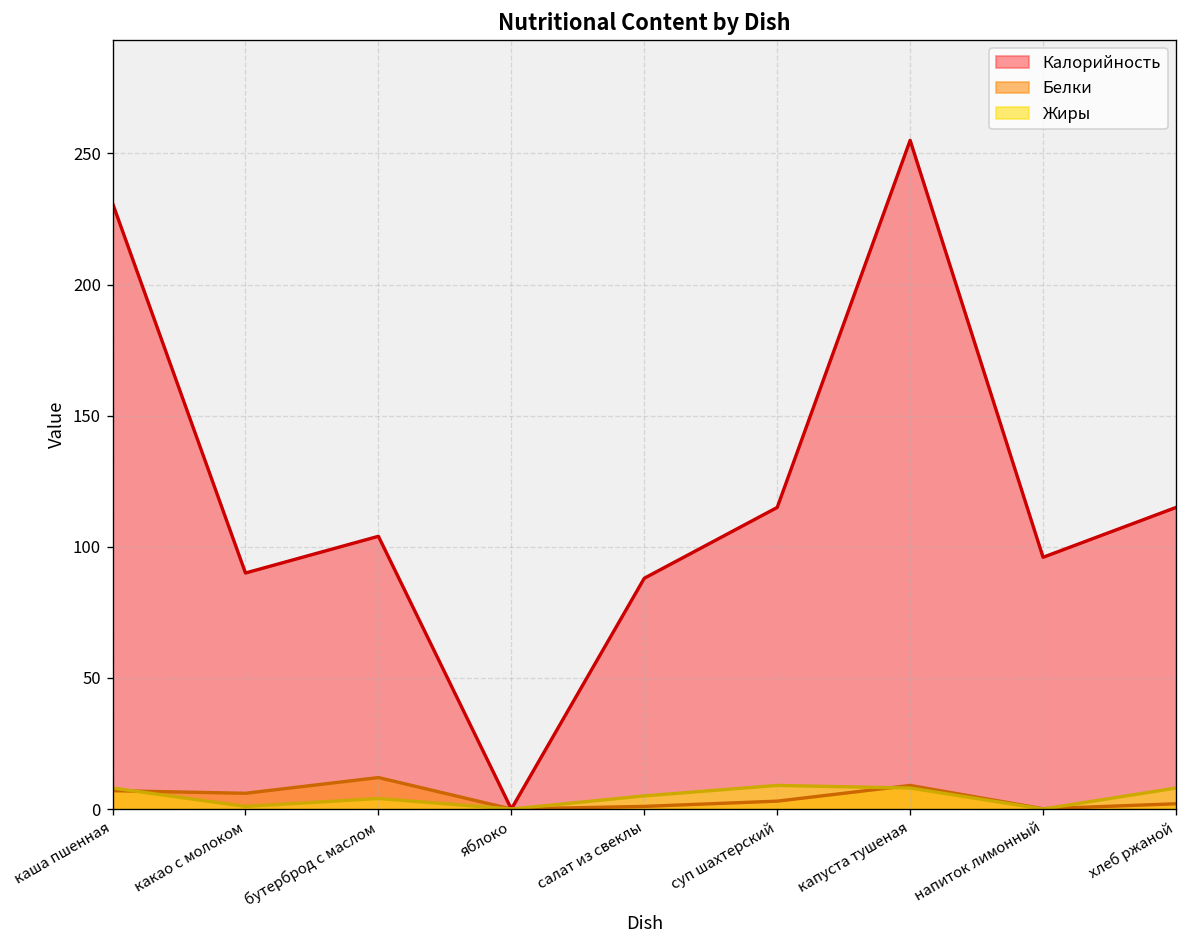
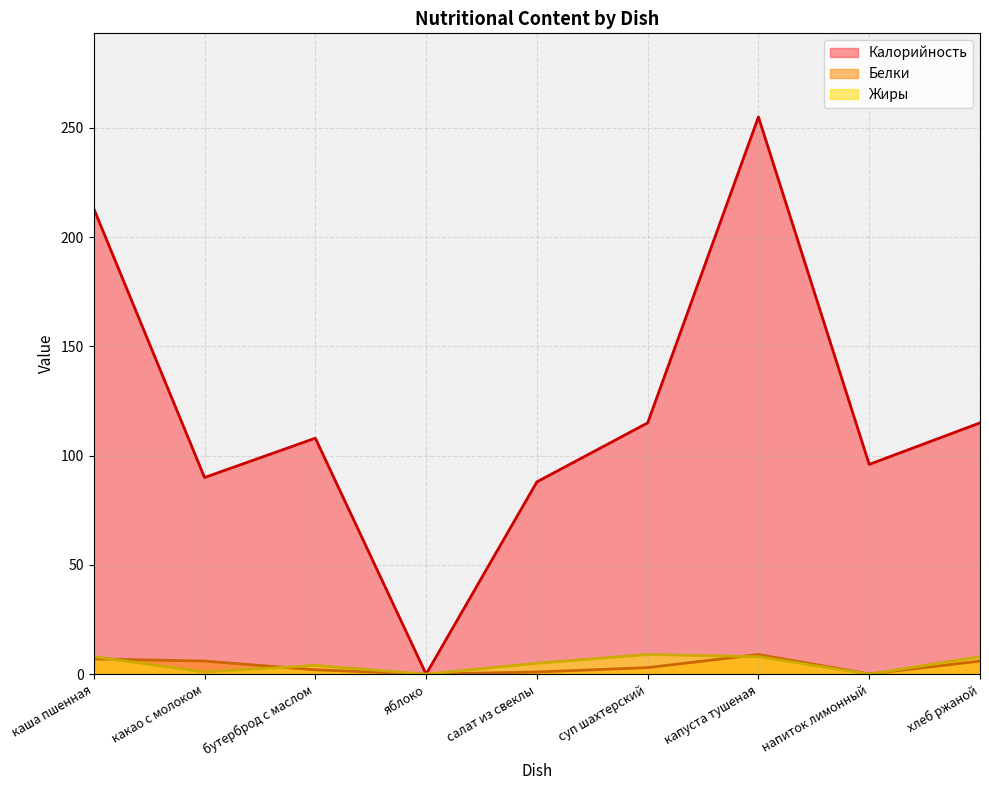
  {
    "Калорийность": {
-     "каша пшенная": 231,
+     "каша пшенная": 213,
      "какао с молоком": 90,
-     "бутерброд с маслом": 104,
+     "бутерброд с маслом": 108,
      "салат из свеклы": 88,
      "суп шахтерский": 115,
      "капуста тушеная": 255,
      "напиток лимонный": 96,
      "хлеб ржаной": 115
    },
    "Белки": {
      "какао с молоком": 6,
-     "бутерброд с маслом": 12,
+     "бутерброд с маслом": 2,
      "салат из свеклы": 1,
      "суп шахтерский": 3,
-     "хлеб ржаной": 2
+     "хлеб ржаной": 6
    },
    "Жиры": {
      "какао с молоком": 1,
      "бутерброд с маслом": 4,
      "салат из свеклы": 5,
      "суп шахтерский": 9,
      "хлеб ржаной": 8
    }
  }
